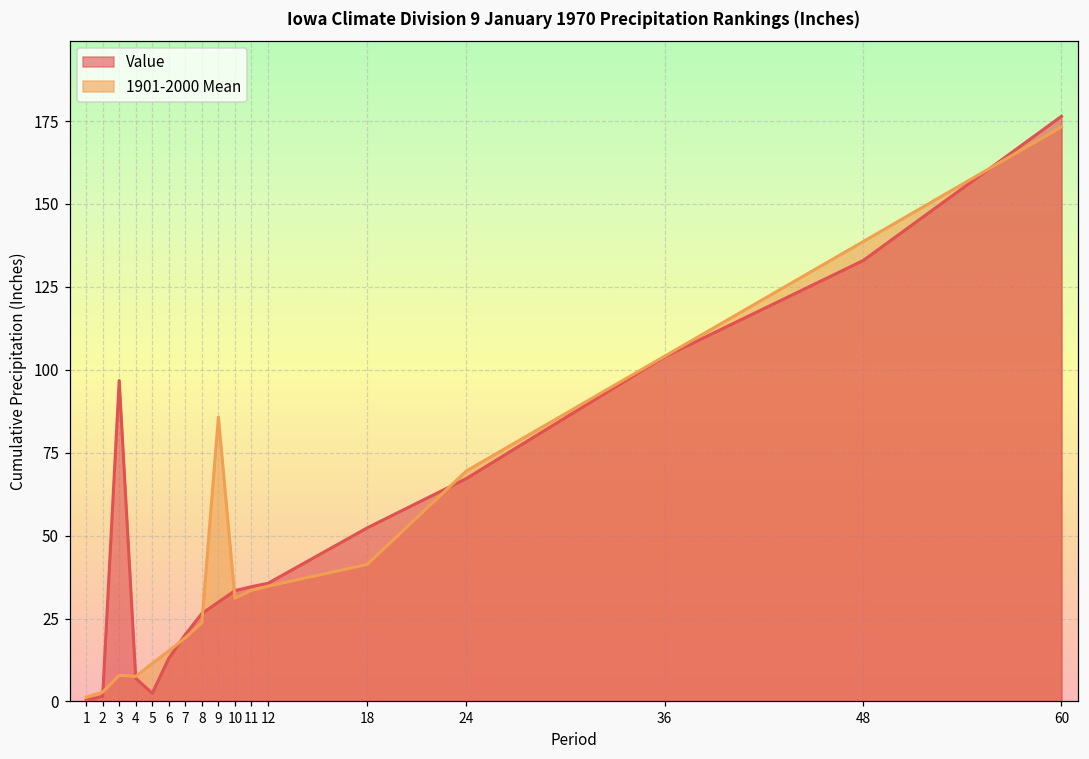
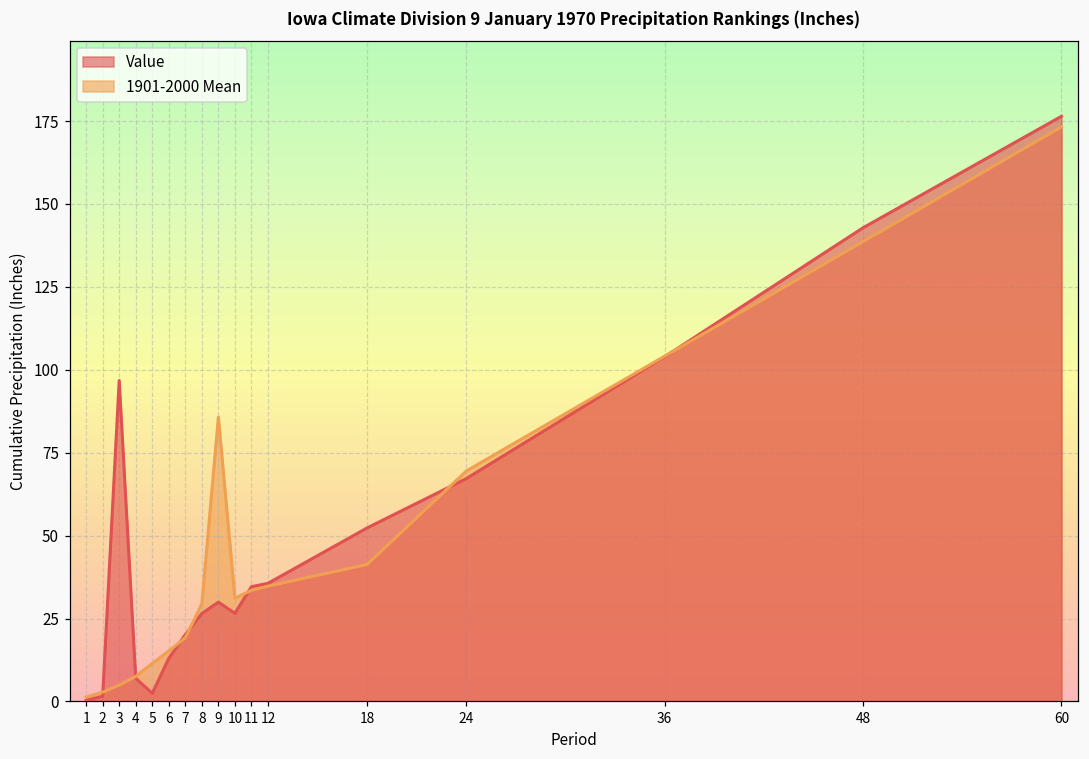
  {
    "Value": {
      "1": 0,
      "2": 2,
      "3": 97,
      "5": 2,
      "6": 13,
      "7": 20,
      "8": 27,
      "9": 30,
-     "10": 33,
+     "10": 27,
      "11": 35,
      "12": 36,
      "18": 52,
      "24": 67,
-     "48": 133,
+     "48": 143,
      "60": 176
    },
    "1901-2000 Mean": {
      "1": 1,
      "2": 3,
-     "3": 8,
+     "3": 5,
      "5": 11,
      "6": 15,
      "7": 19,
-     "8": 24,
+     "8": 29,
      "9": 86,
      "10": 31,
      "11": 34,
      "12": 35,
      "18": 41,
      "24": 70,
      "48": 139,
      "60": 173
    }
  }
